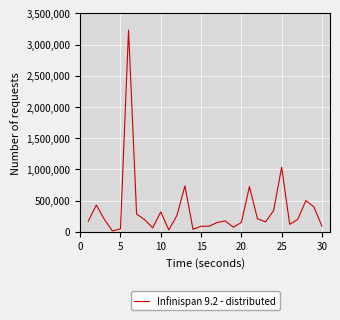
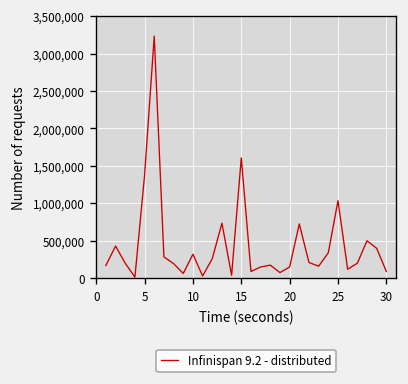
  {
-   "5": "0",
+   "5": "1,400,000",
    "10": "300,000",
-   "15": "100,000",
+   "15": "1,600,000",
    "20": "200,000",
    "25": "1,000,000",
    "30": "100,000"
  }
